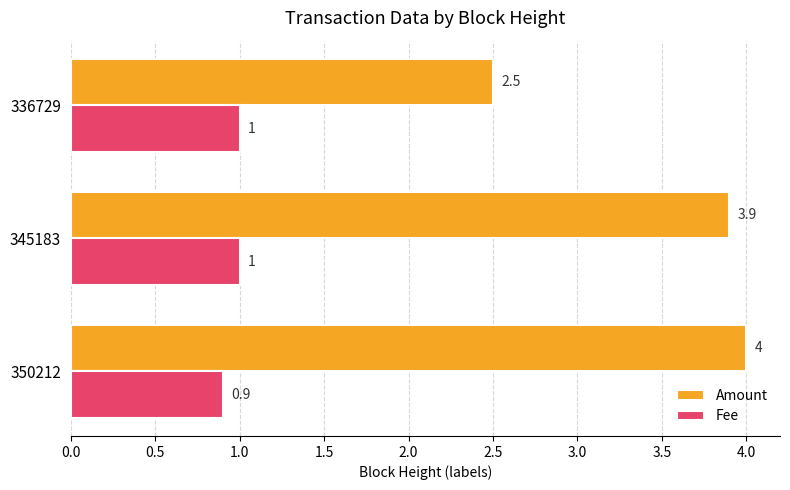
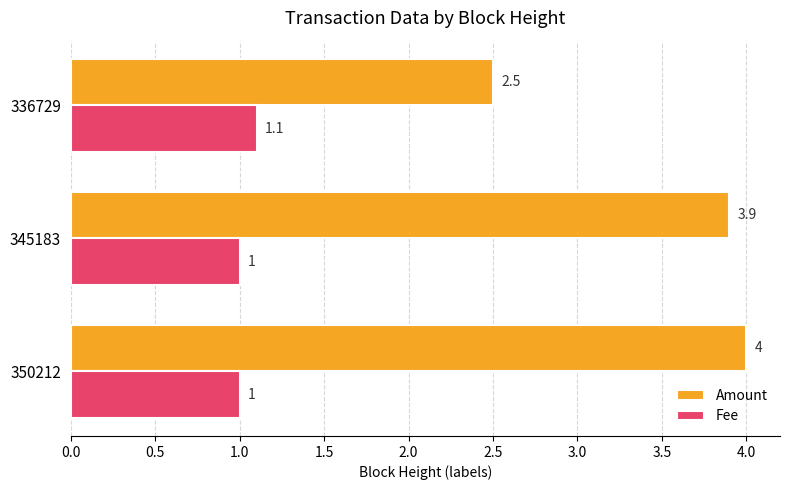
  {
    "Amount": {
      "336729": 2.5,
      "345183": 3.9,
      "350212": 4
    },
    "Fee": {
-     "336729": 1,
+     "336729": 1.1,
      "345183": 1,
-     "350212": 0.9
+     "350212": 1
    }
  }
